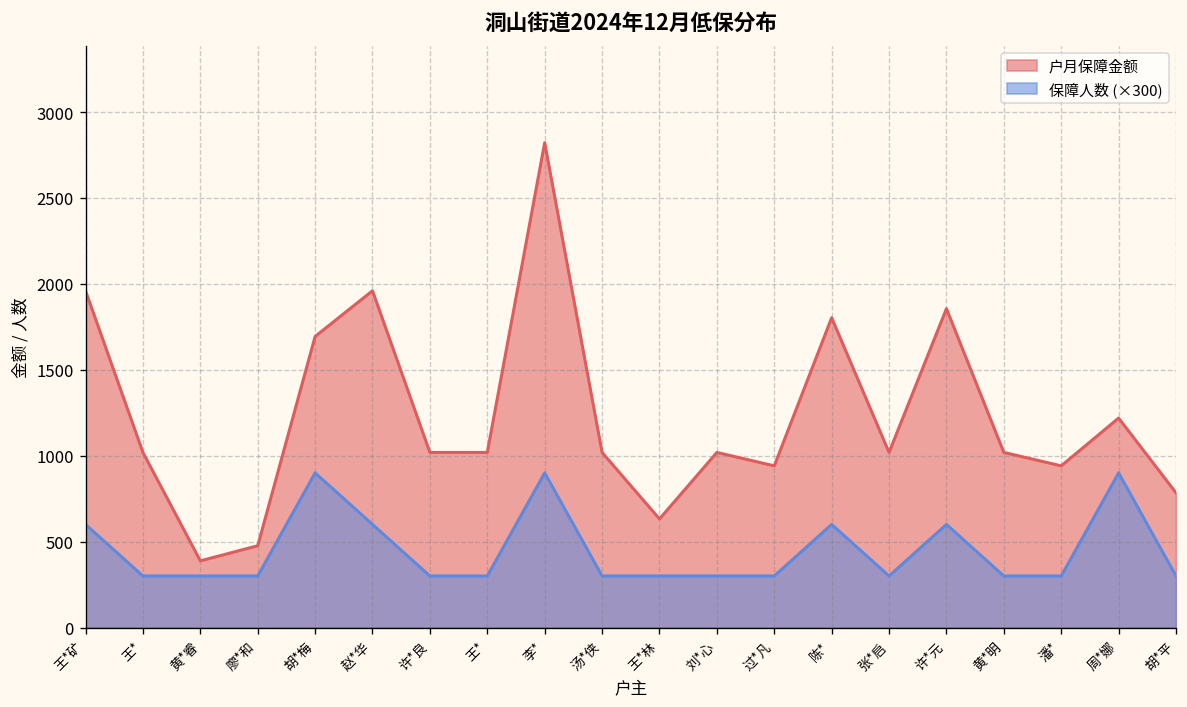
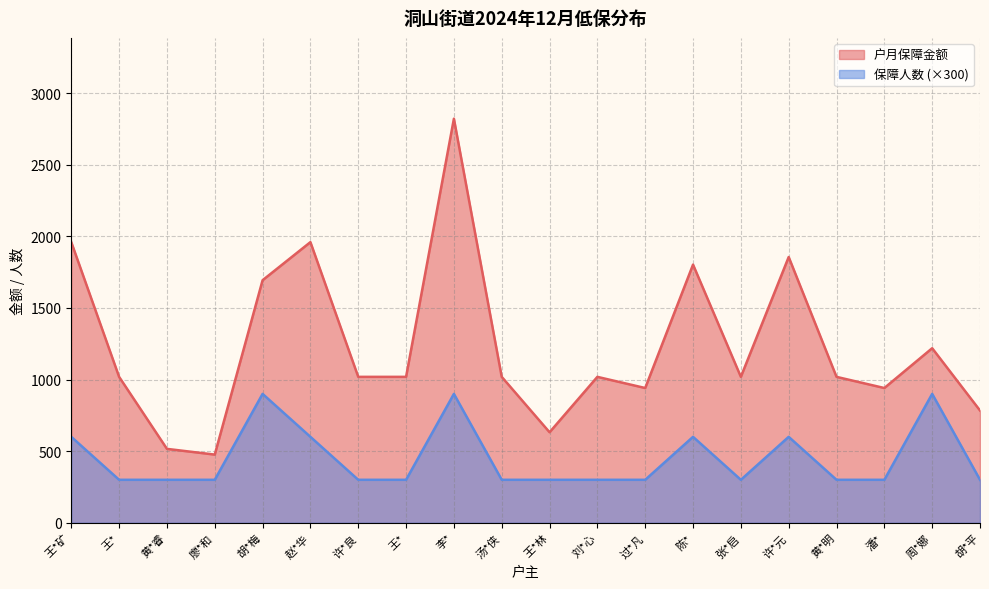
  {
    "户月保障金额": {
      "王*矿": 1960,
-     "黄*睿": 390,
+     "黄*睿": 520,
      "廖*和": 480,
      "胡*梅": 1690,
      "赵*华": 1960,
      "许*良": 1020,
      "李*": 2820,
      "汤*侠": 1020,
      "王*林": 630,
      "刘*心": 1020,
      "过*凡": 940,
      "陈*": 1800,
      "张*启": 1020,
      "许*元": 1860,
      "黄*明": 1020,
      "潘*": 940,
      "周*娜": 1220,
      "胡*平": 780
    },
    "保障人数 (×300)": {
      "王*矿": 600,
      "黄*睿": 300,
      "廖*和": 300,
      "胡*梅": 900,
      "赵*华": 600,
      "许*良": 300,
      "李*": 900,
      "汤*侠": 300,
      "王*林": 300,
      "刘*心": 300,
      "过*凡": 300,
      "陈*": 600,
      "张*启": 300,
      "许*元": 600,
      "黄*明": 300,
      "潘*": 300,
      "周*娜": 900,
      "胡*平": 300
    }
  }
